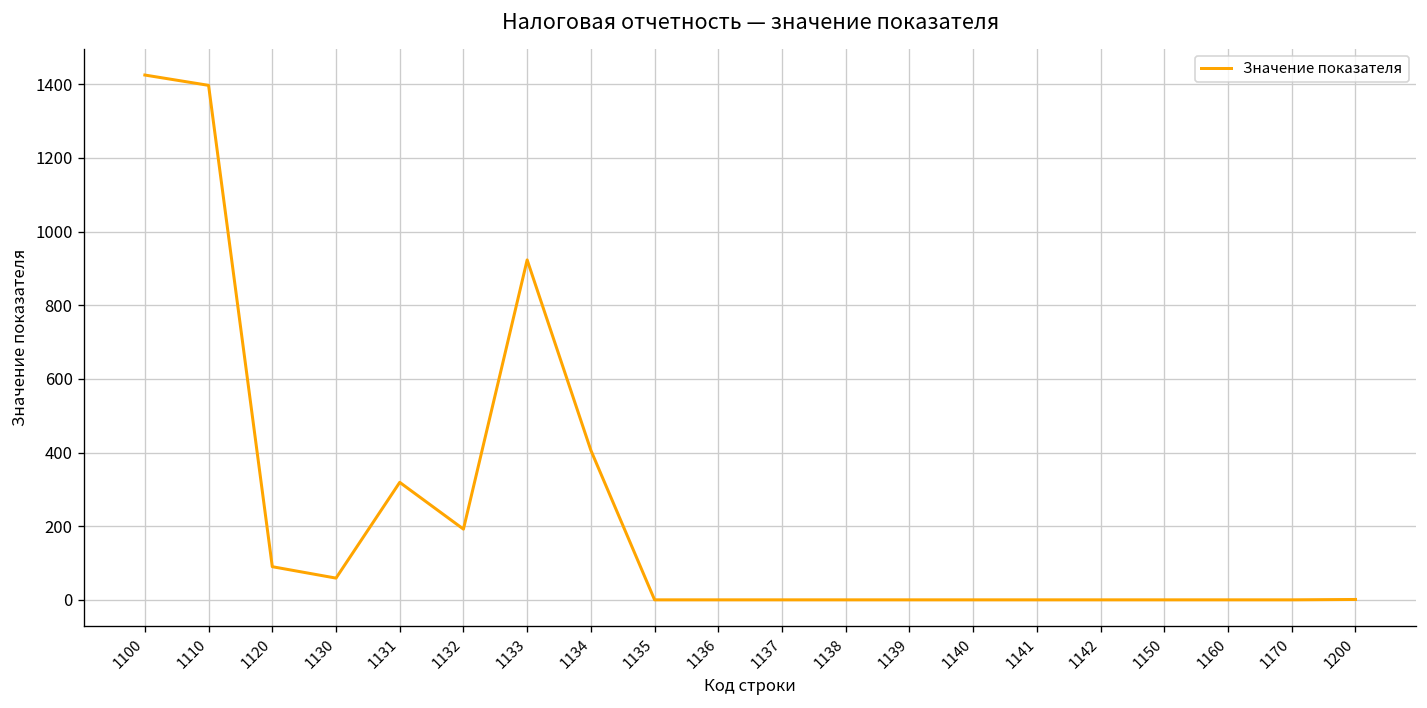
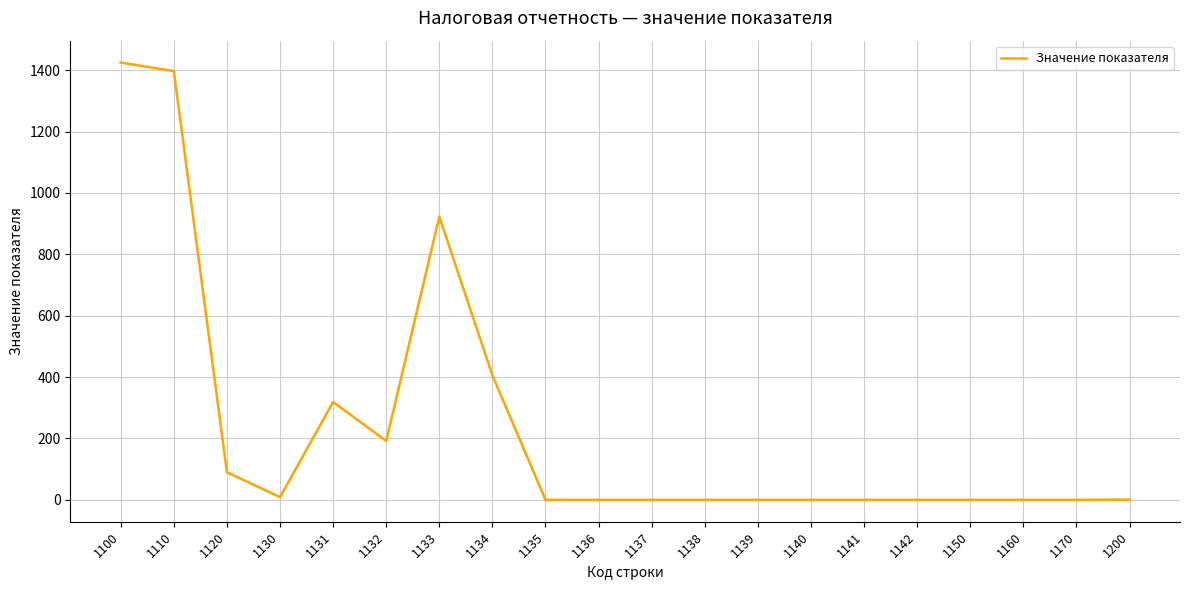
  {
    "1100": 1430,
    "1110": 1400,
    "1120": 90,
-   "1130": 60,
+   "1130": 10,
    "1131": 320,
    "1132": 190,
    "1133": 920,
    "1134": 410,
    "1135": 0,
    "1136": 0,
    "1137": 0,
    "1138": 0,
    "1139": 0,
    "1140": 0,
    "1141": 0,
    "1142": 0,
    "1150": 0,
    "1160": 0,
    "1170": 0,
    "1200": 0
  }
